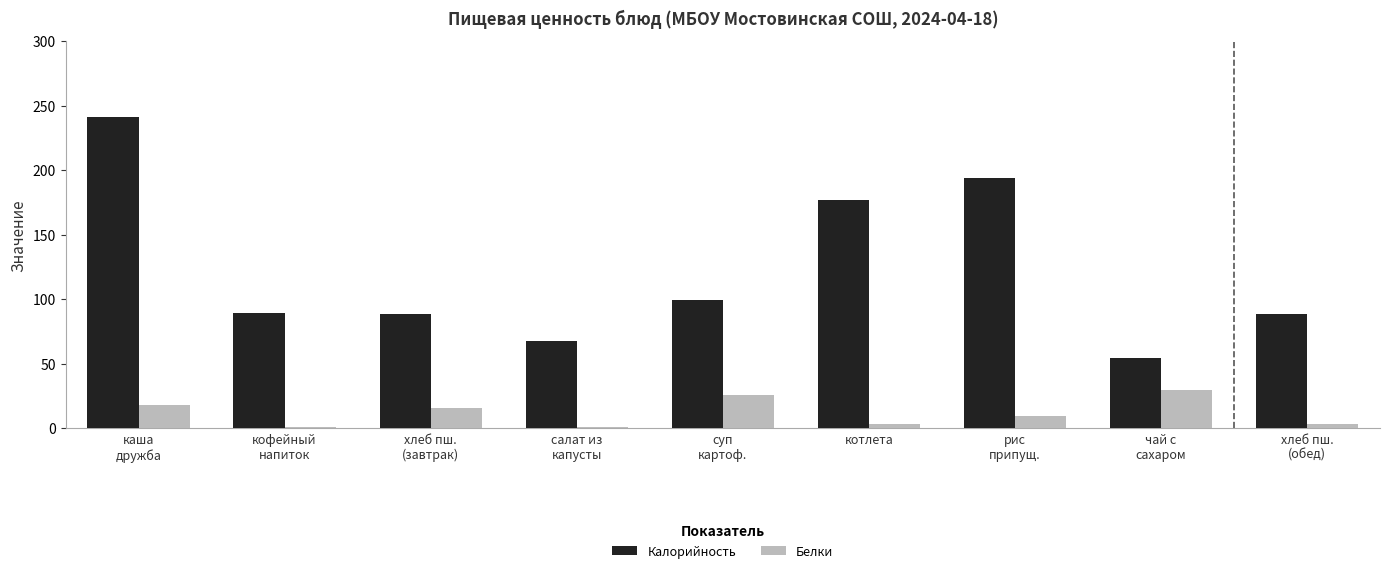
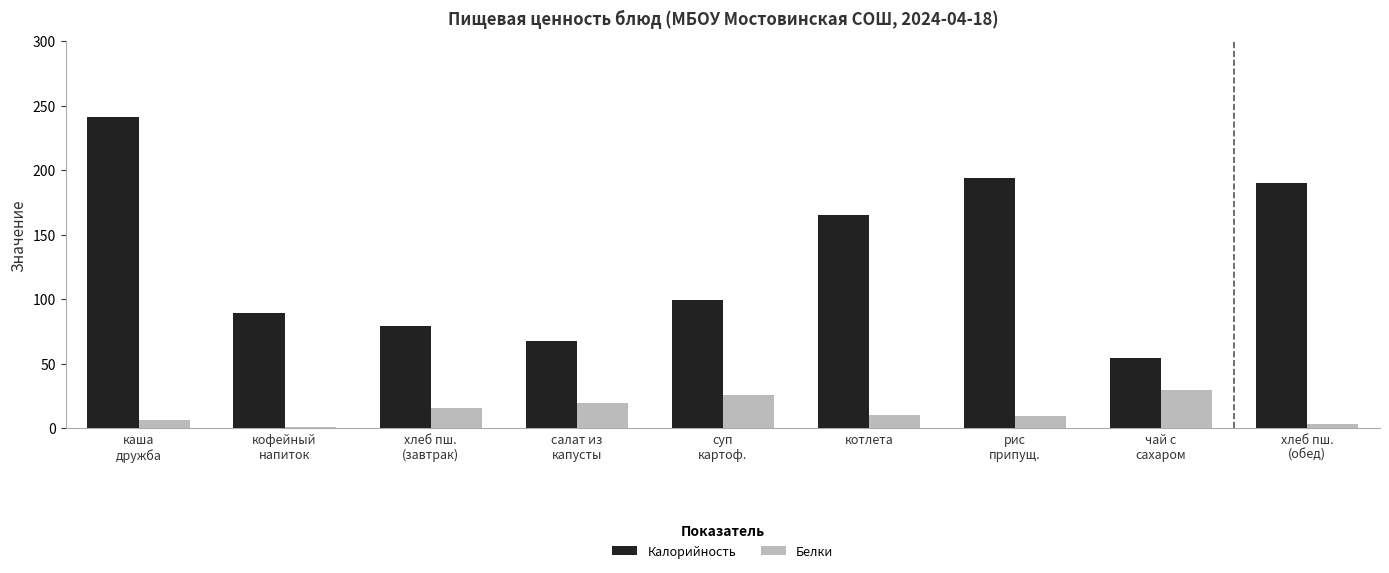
  {
    "Калорийность": {
      "каша дружба": 241,
      "кофейный напиток": 89,
-     "хлеб пш. (завтрак)": 88,
+     "хлеб пш. (завтрак)": 80,
      "салат из капусты": 67,
      "суп картоф.": 99,
-     "котлета": 177,
+     "котлета": 166,
      "рис припущ.": 194,
      "чай с сахаром": 55,
-     "хлеб пш. (обед)": 88
+     "хлеб пш. (обед)": 190
    },
    "Белки": {
-     "каша дружба": 18,
+     "каша дружба": 7,
      "хлеб пш. (завтрак)": 16,
-     "салат из капусты": 1,
+     "салат из капусты": 20,
      "суп картоф.": 26,
-     "котлета": 4,
+     "котлета": 11,
      "рис припущ.": 10,
      "чай с сахаром": 30,
      "хлеб пш. (обед)": 3
    }
  }
